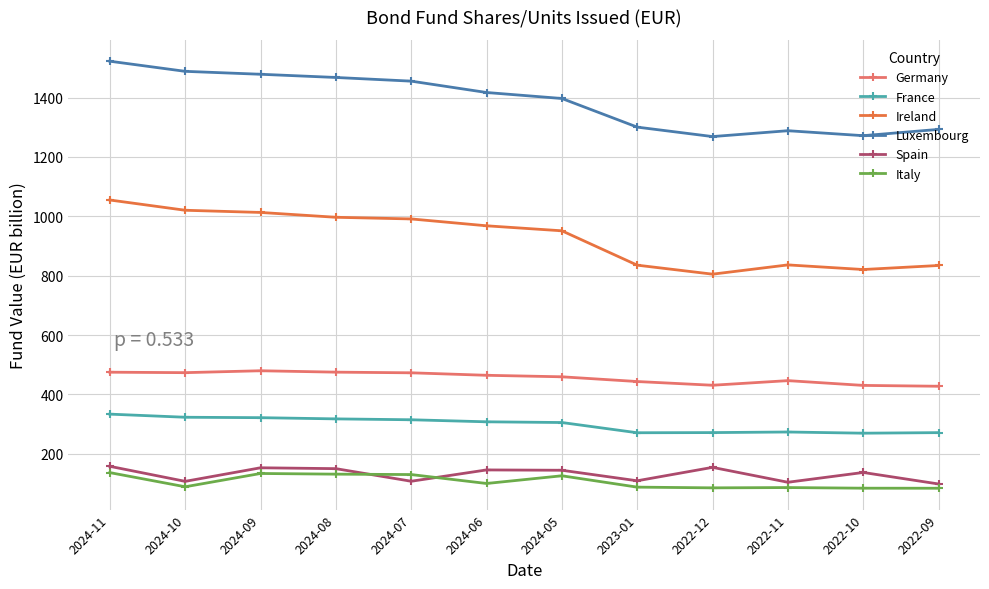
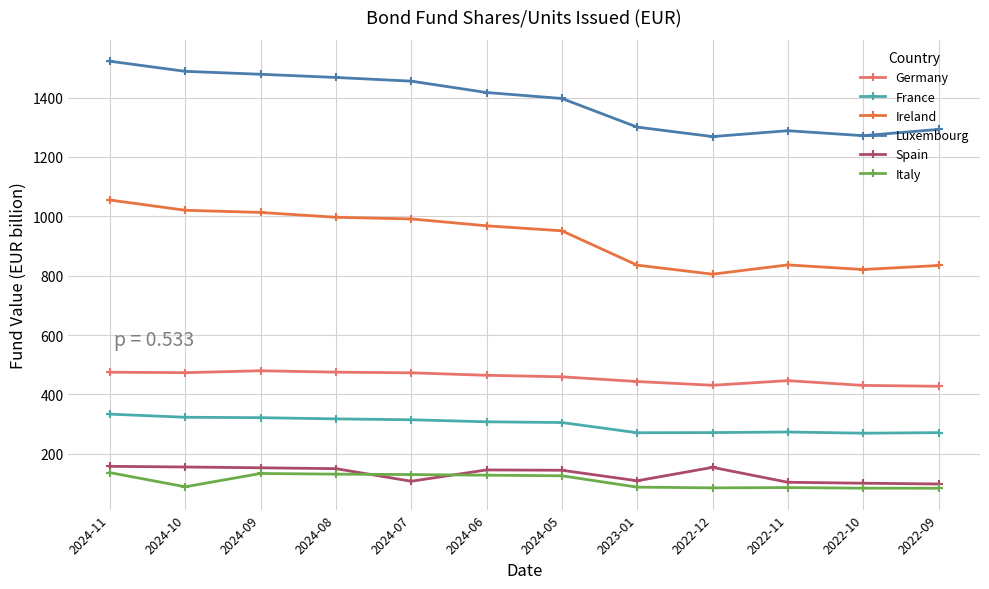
  {
    "Spain": {
      "2024-11": 160,
-     "2024-10": 110,
+     "2024-10": 160,
      "2024-09": 150,
      "2024-08": 150,
      "2024-07": 110,
      "2024-06": 150,
      "2024-05": 140,
      "2023-01": 110,
      "2022-12": 150,
      "2022-11": 100,
-     "2022-10": 140,
+     "2022-10": 100,
      "2022-09": 100
    },
    "Italy": {
      "2024-11": 140,
      "2024-10": 90,
      "2024-09": 130,
      "2024-08": 130,
      "2024-07": 130,
-     "2024-06": 100,
+     "2024-06": 130,
      "2024-05": 130,
      "2023-01": 90,
      "2022-12": 90,
      "2022-11": 90,
      "2022-10": 80,
      "2022-09": 80
    }
  }
